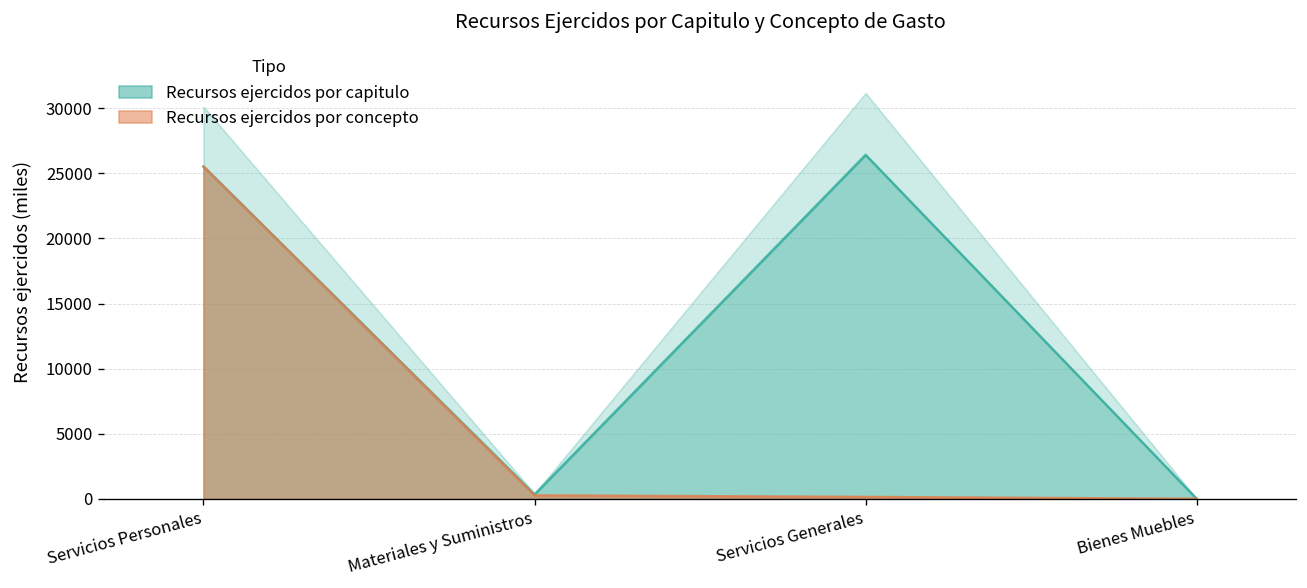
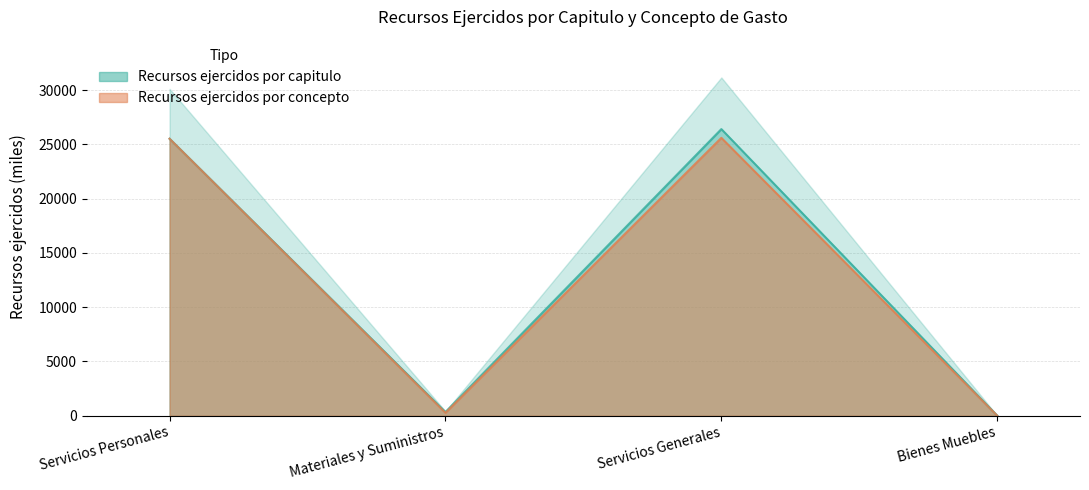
  {
    "Recursos ejercidos por concepto": {
-     "Servicios Generales": 200
+     "Servicios Generales": 25600
    }
  }
